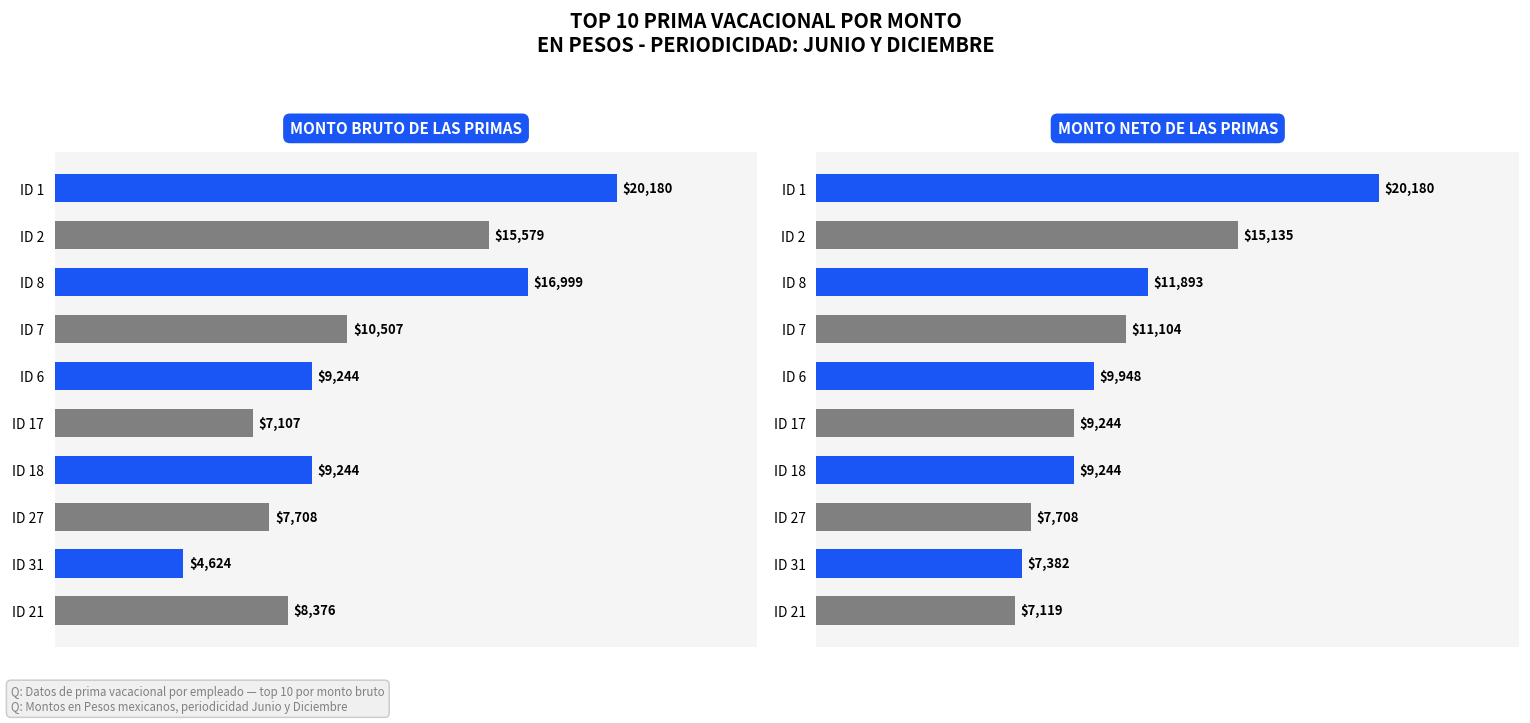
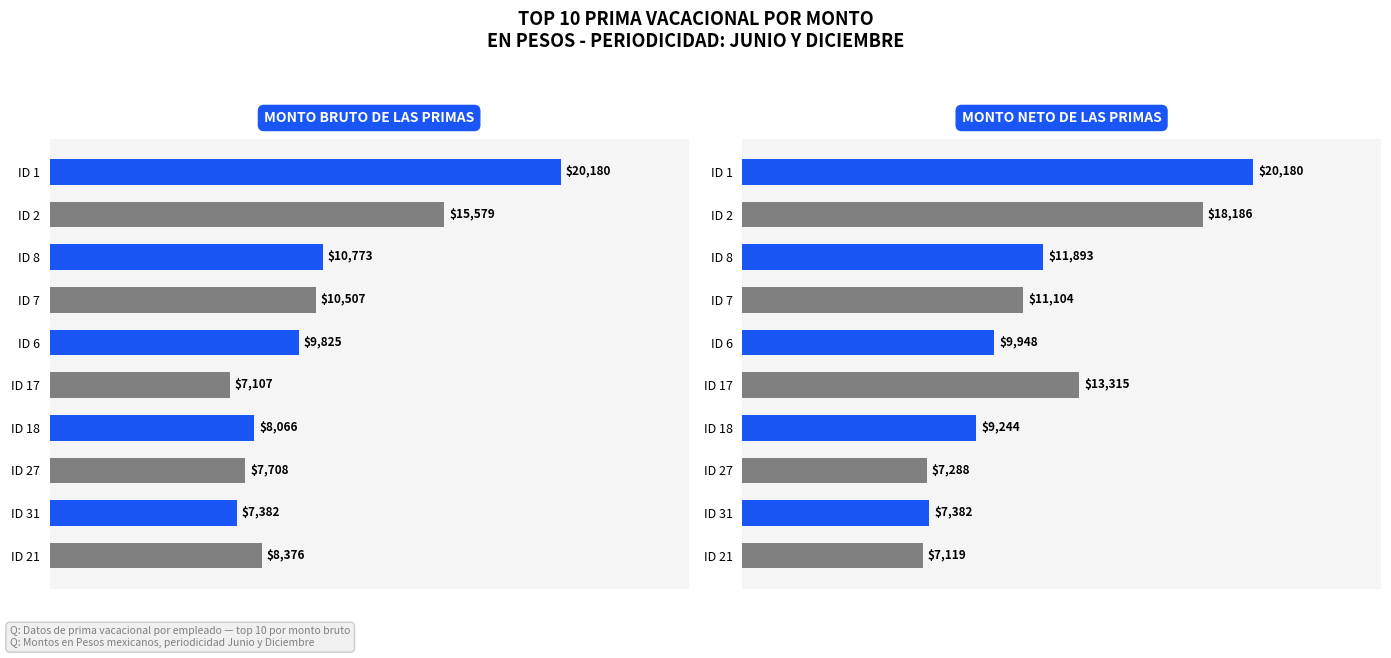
  {
    "MONTO BRUTO DE LAS PRIMAS": {
      "ID 1": "$20,180",
      "ID 2": "$15,579",
-     "ID 8": "$16,999",
+     "ID 8": "$10,773",
      "ID 7": "$10,507",
-     "ID 6": "$9,244",
+     "ID 6": "$9,825",
      "ID 17": "$7,107",
-     "ID 18": "$9,244",
+     "ID 18": "$8,066",
      "ID 27": "$7,708",
-     "ID 31": "$4,624",
+     "ID 31": "$7,382",
      "ID 21": "$8,376"
    },
    "MONTO NETO DE LAS PRIMAS": {
      "ID 1": "$20,180",
-     "ID 2": "$15,135",
+     "ID 2": "$18,186",
      "ID 8": "$11,893",
      "ID 7": "$11,104",
      "ID 6": "$9,948",
-     "ID 17": "$9,244",
+     "ID 17": "$13,315",
      "ID 18": "$9,244",
-     "ID 27": "$7,708",
+     "ID 27": "$7,288",
      "ID 31": "$7,382",
      "ID 21": "$7,119"
    }
  }
